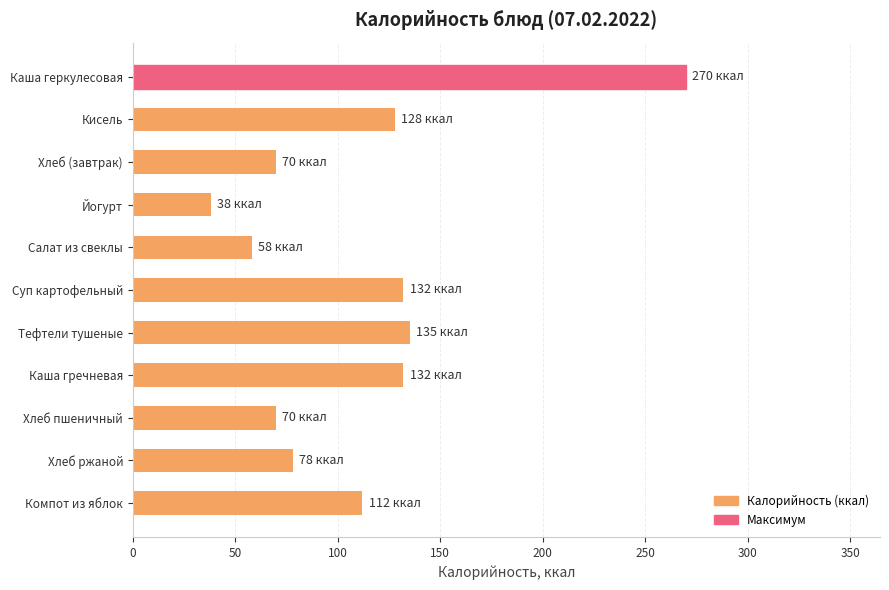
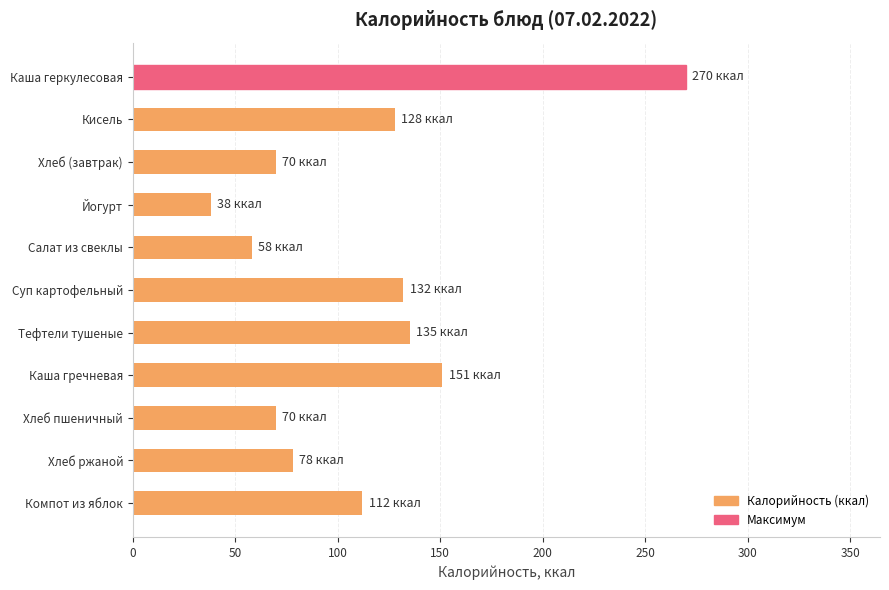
  {
    "Каша геркулесовая": 270,
    "Кисель": 128,
    "Хлеб (завтрак)": 70,
    "Йогурт": 38,
    "Салат из свеклы": 58,
    "Суп картофельный": 132,
    "Тефтели тушеные": 135,
-   "Каша гречневая": 132,
+   "Каша гречневая": 151,
    "Хлеб пшеничный": 70,
    "Хлеб ржаной": 78,
    "Компот из яблок": 112
  }
